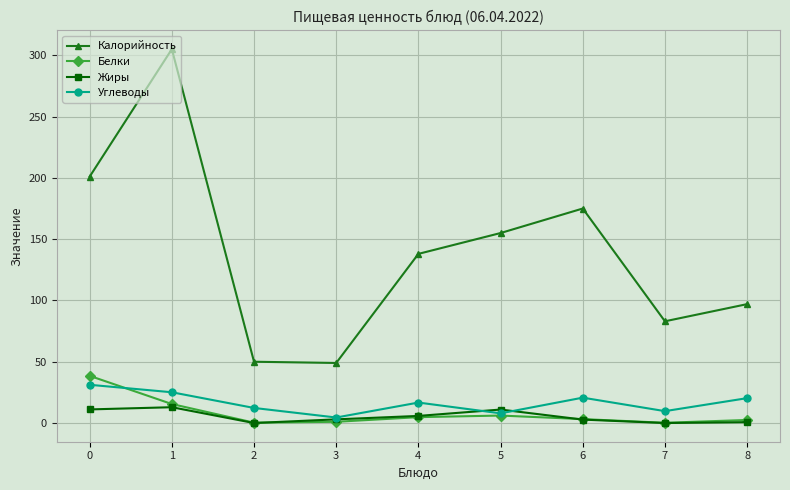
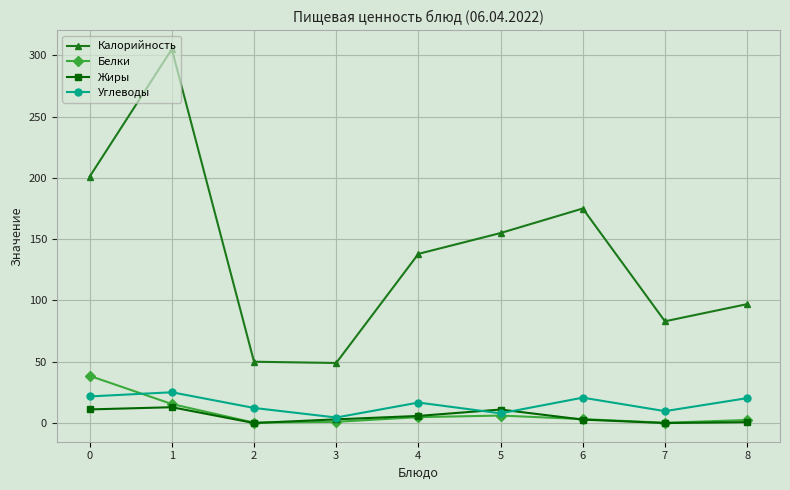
  {
    "Белки": {
      "0": 39,
      "1": 16
    },
    "Углеводы": {
-     "0": 31,
+     "0": 22,
      "1": 25,
      "2": 12,
      "4": 17,
      "6": 21,
      "7": 10,
      "8": 20
    }
  }
